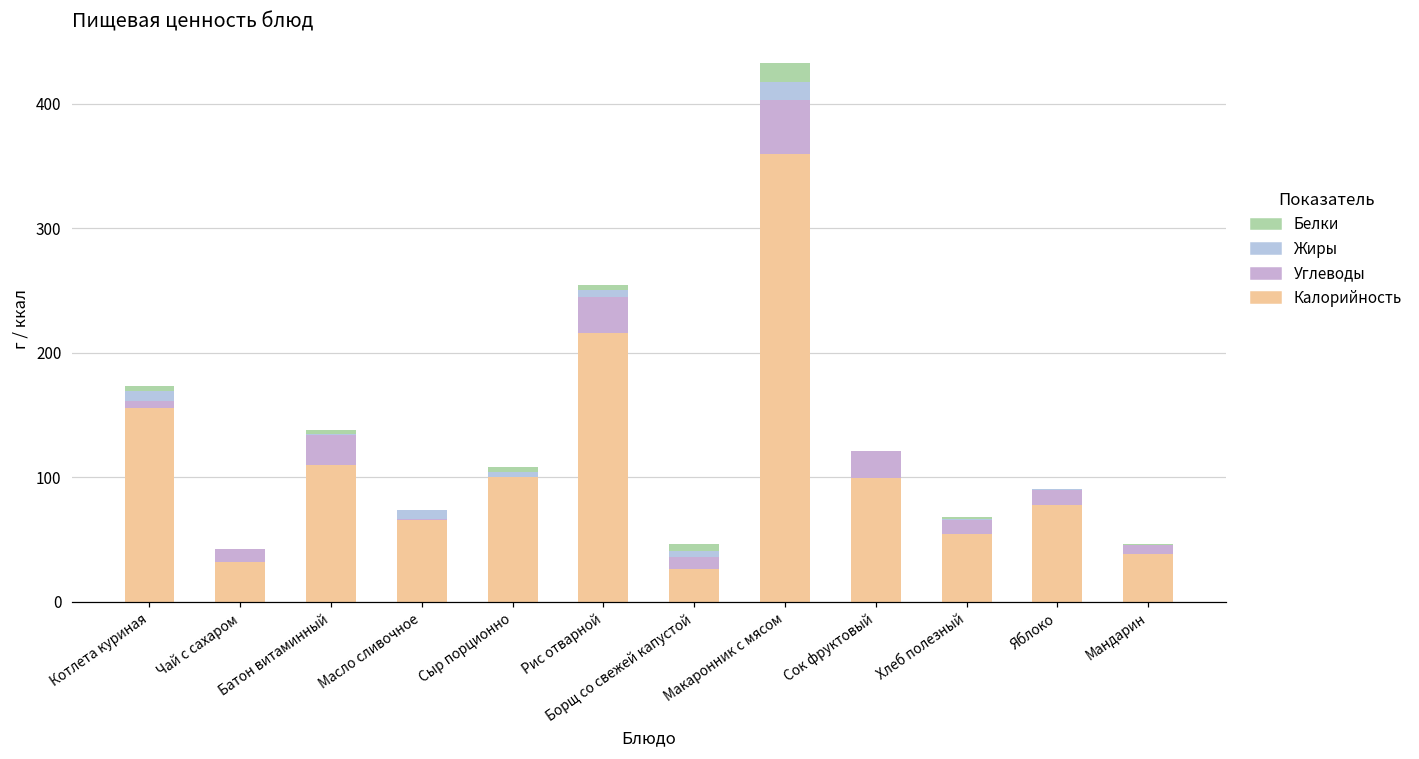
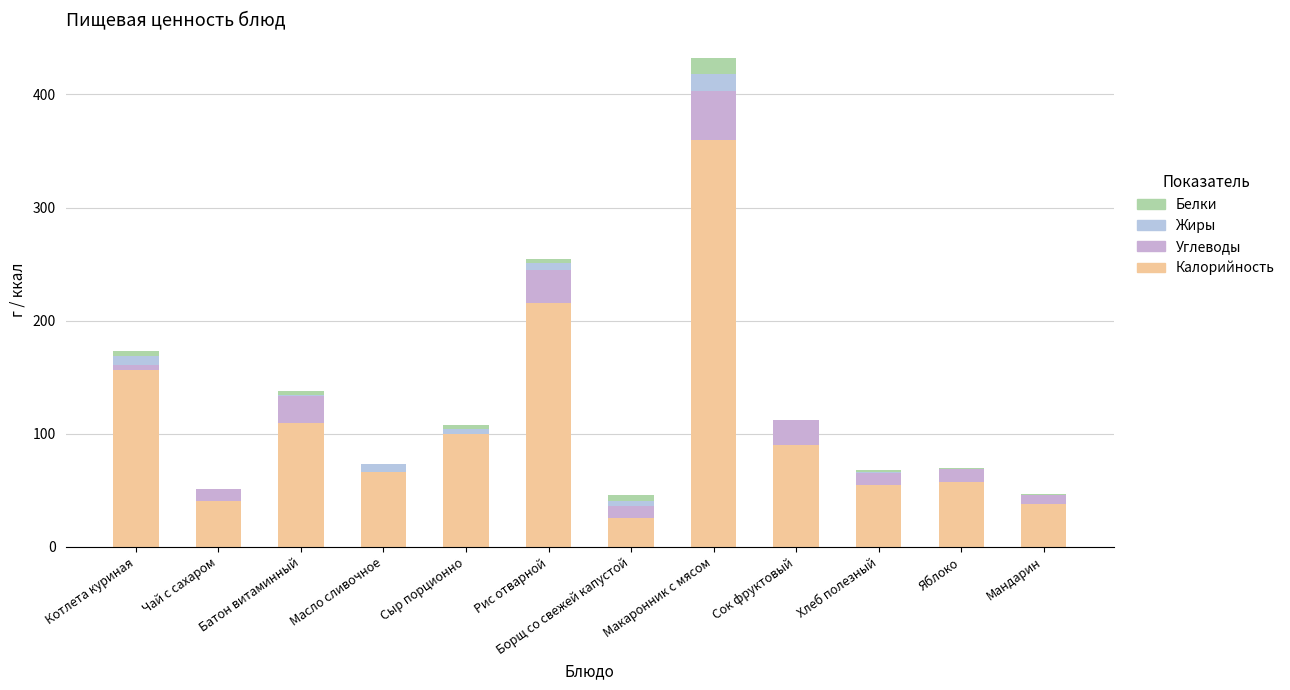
  {
    "Калорийность": {
      "Котлета куриная": 156,
-     "Чай с сахаром": 32,
+     "Чай с сахаром": 41,
      "Батон витаминный": 110,
      "Масло сливочное": 66,
      "Сыр порционно": 100,
      "Рис отварной": 216,
      "Борщ со свежей капустой": 26,
      "Макаронник с мясом": 360,
-     "Сок фруктовый": 99,
+     "Сок фруктовый": 90,
      "Хлеб полезный": 55,
-     "Яблоко": 78,
+     "Яблоко": 57,
      "Мандарин": 38
    },
    "Белки": {
      "Котлета куриная": 4,
      "Батон витаминный": 3,
      "Сыр порционно": 4,
      "Рис отварной": 4,
      "Борщ со свежей капустой": 6,
      "Макаронник с мясом": 15,
      "Сок фруктовый": 0
    }
  }
